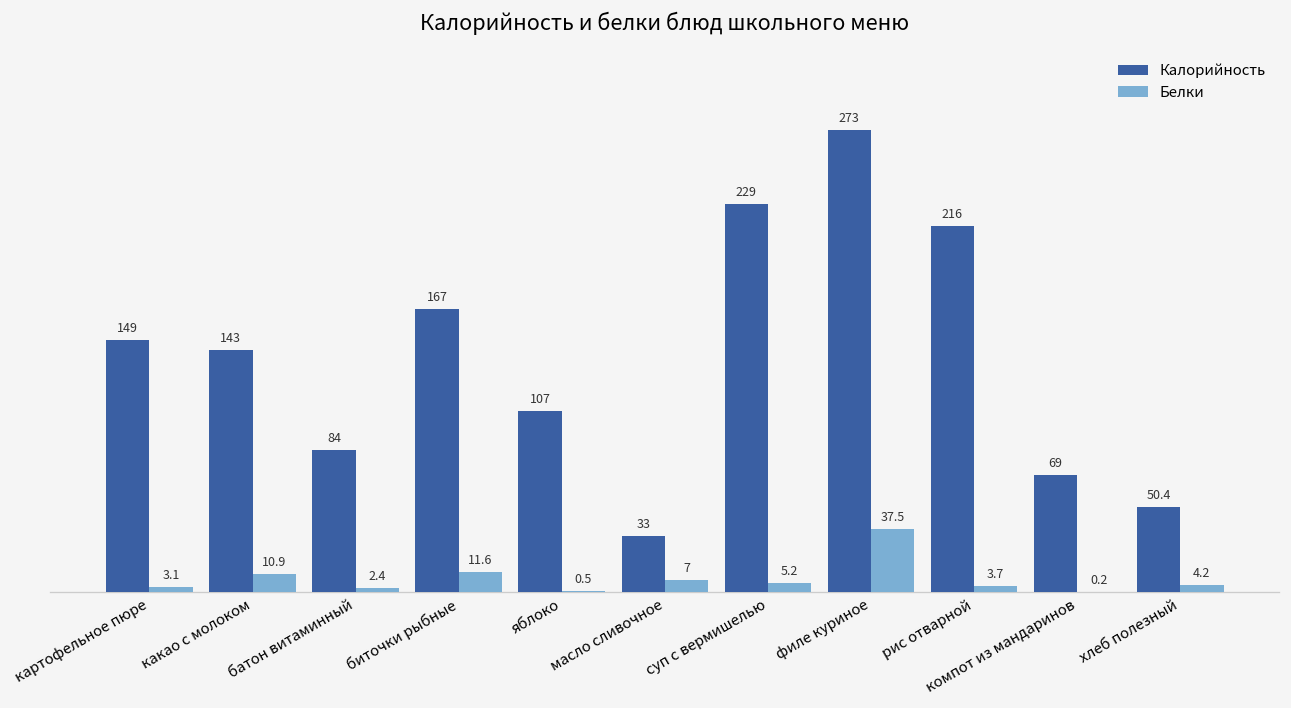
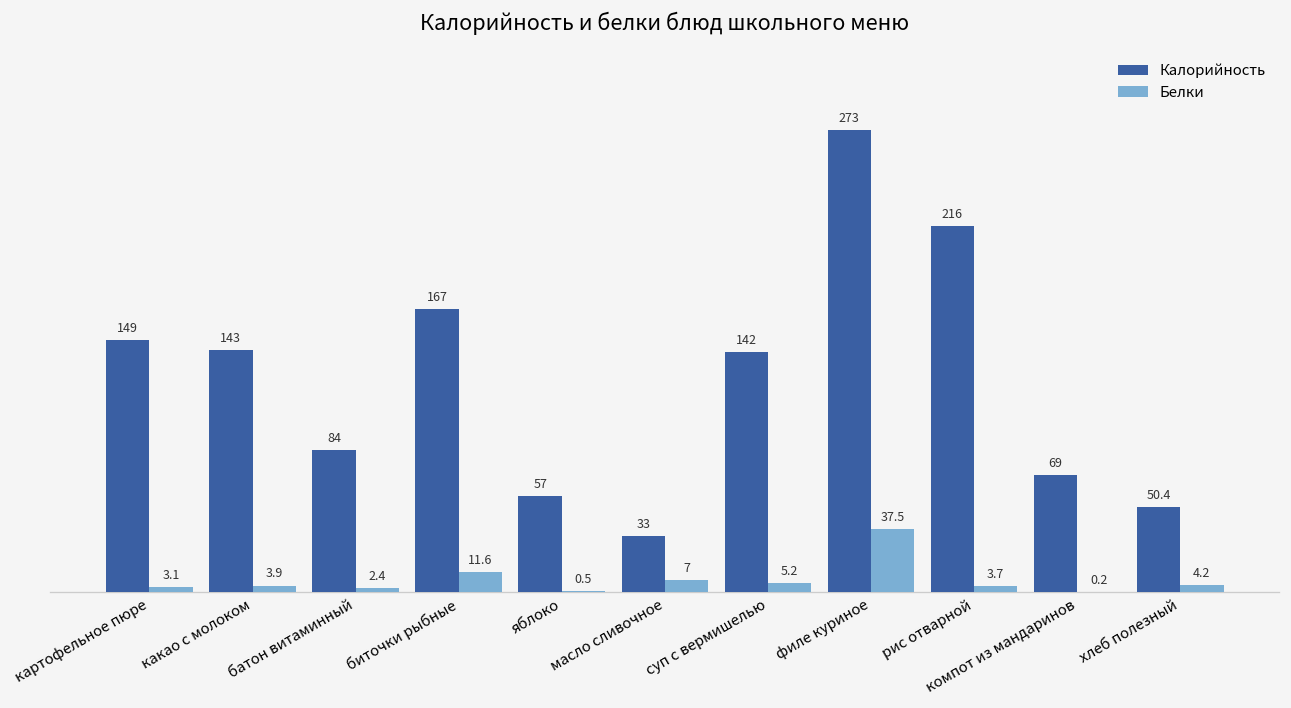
  {
    "Калорийность": {
      "картофельное пюре": 149,
      "какао с молоком": 143,
      "батон витаминный": 84,
      "биточки рыбные": 167,
-     "яблоко": 107,
+     "яблоко": 57,
      "масло сливочное": 33,
-     "суп с вермишелью": 229,
+     "суп с вермишелью": 142,
      "филе куриное": 273,
      "рис отварной": 216,
      "компот из мандаринов": 69,
      "хлеб полезный": 50.4
    },
    "Белки": {
      "картофельное пюре": 3.1,
-     "какао с молоком": 10.9,
+     "какао с молоком": 3.9,
      "батон витаминный": 2.4,
      "биточки рыбные": 11.6,
      "яблоко": 0.5,
      "масло сливочное": 7,
      "суп с вермишелью": 5.2,
      "филе куриное": 37.5,
      "рис отварной": 3.7,
      "компот из мандаринов": 0.2,
      "хлеб полезный": 4.2
    }
  }
